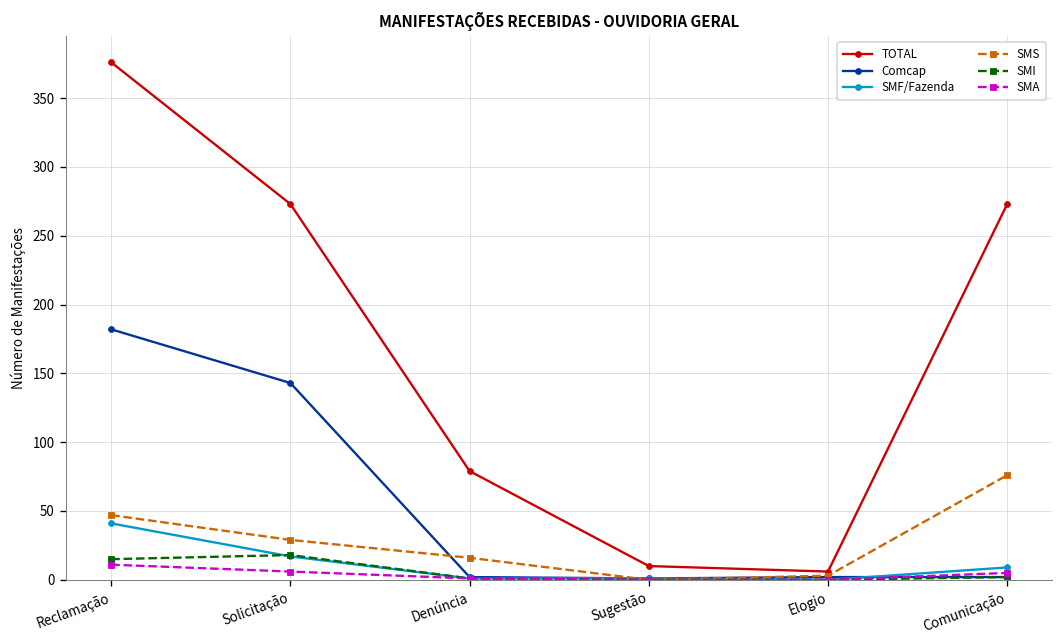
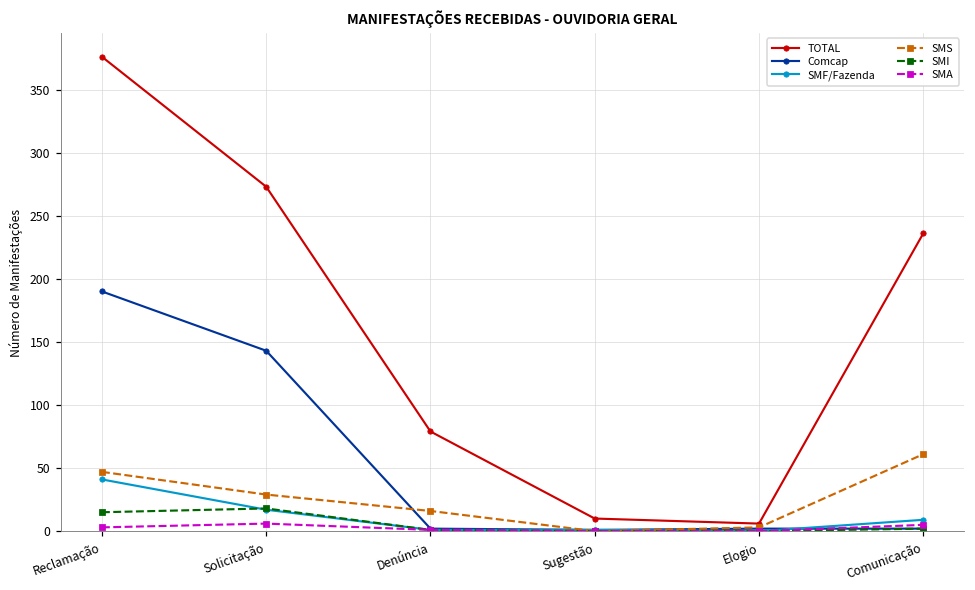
  {
    "TOTAL": {
      "Reclamação": 376,
      "Solicitação": 273,
      "Denúncia": 79,
      "Sugestão": 10,
      "Elogio": 6,
-     "Comunicação": 273
+     "Comunicação": 236
    },
    "Comcap": {
-     "Reclamação": 182,
+     "Reclamação": 190,
      "Solicitação": 143
    },
    "SMF/Fazenda": {
      "Reclamação": 41,
      "Comunicação": 9
    },
    "SMS": {
      "Reclamação": 47,
      "Solicitação": 29,
      "Denúncia": 16,
-     "Comunicação": 76
+     "Comunicação": 61
    },
    "SMI": {
      "Reclamação": 15
    },
    "SMA": {
-     "Reclamação": 11,
+     "Reclamação": 3,
      "Solicitação": 6,
      "Comunicação": 5
    }
  }
